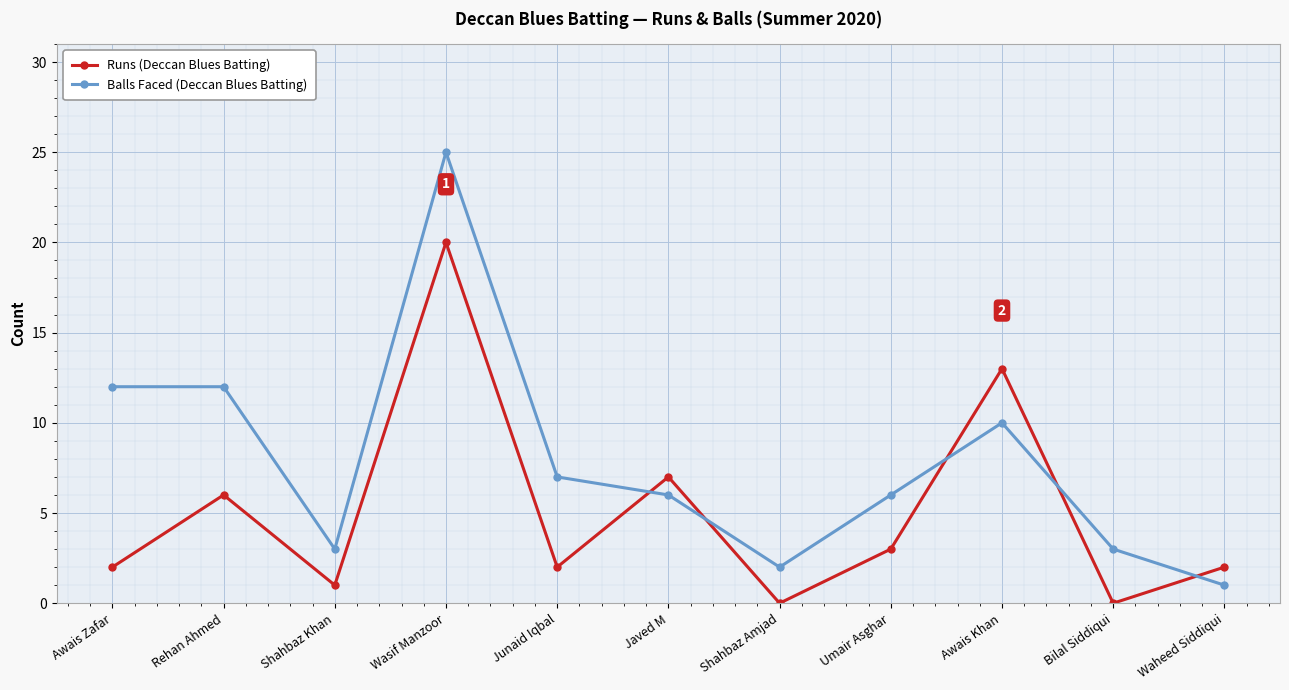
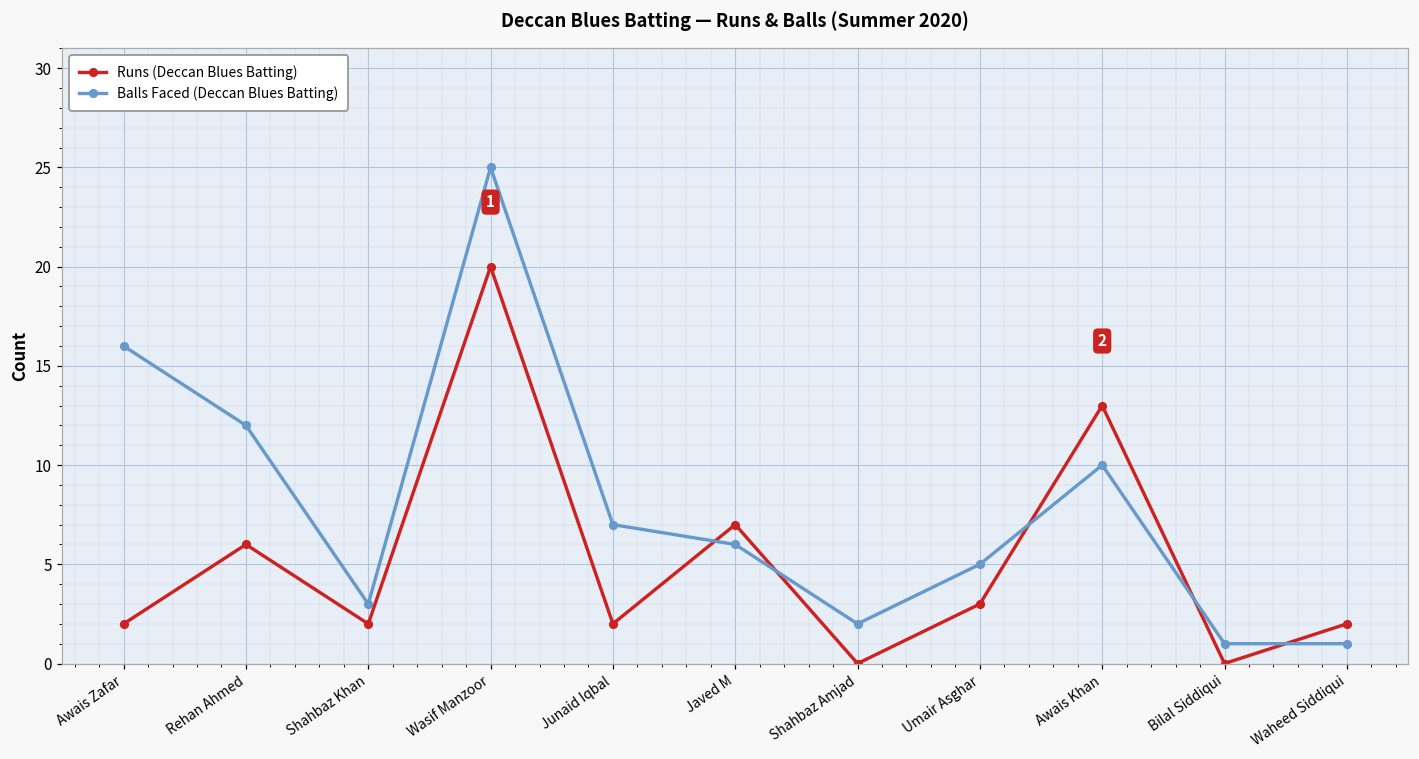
  {
    "Runs (Deccan Blues Batting)": {
      "Awais Zafar": 2,
      "Rehan Ahmed": 6,
-     "Shahbaz Khan": 1,
+     "Shahbaz Khan": 2,
      "Wasif Manzoor": 20,
      "Junaid Iqbal": 2,
      "Javed M": 7,
      "Shahbaz Amjad": 0,
      "Umair Asghar": 3,
      "Awais Khan": 13,
      "Bilal Siddiqui": 0,
      "Waheed Siddiqui": 2
    },
    "Balls Faced (Deccan Blues Batting)": {
-     "Awais Zafar": 12,
+     "Awais Zafar": 16,
      "Rehan Ahmed": 12,
      "Shahbaz Khan": 3,
      "Wasif Manzoor": 25,
      "Junaid Iqbal": 7,
      "Javed M": 6,
      "Shahbaz Amjad": 2,
-     "Umair Asghar": 6,
+     "Umair Asghar": 5,
      "Awais Khan": 10,
-     "Bilal Siddiqui": 3,
+     "Bilal Siddiqui": 1,
      "Waheed Siddiqui": 1
    }
  }
